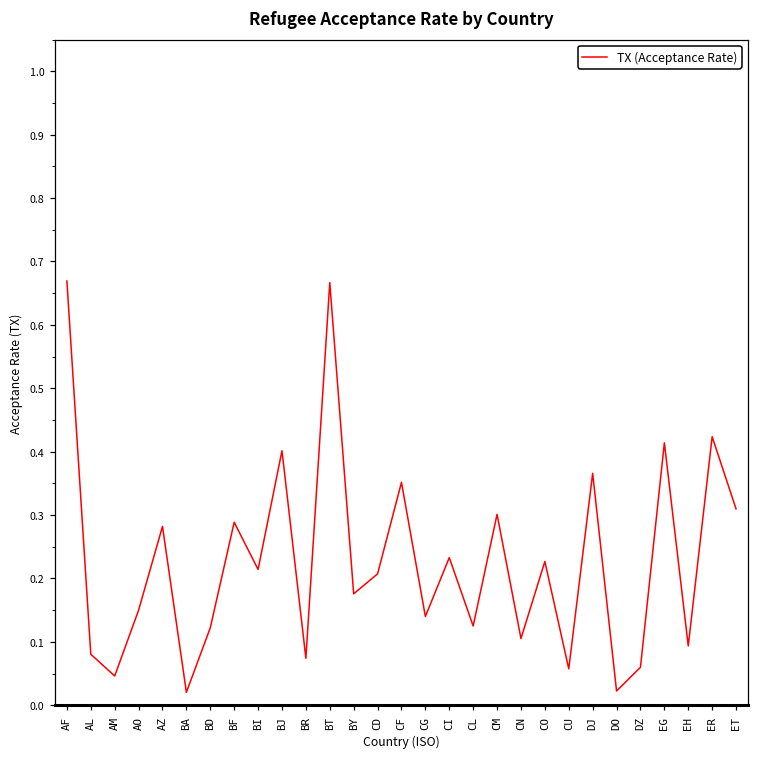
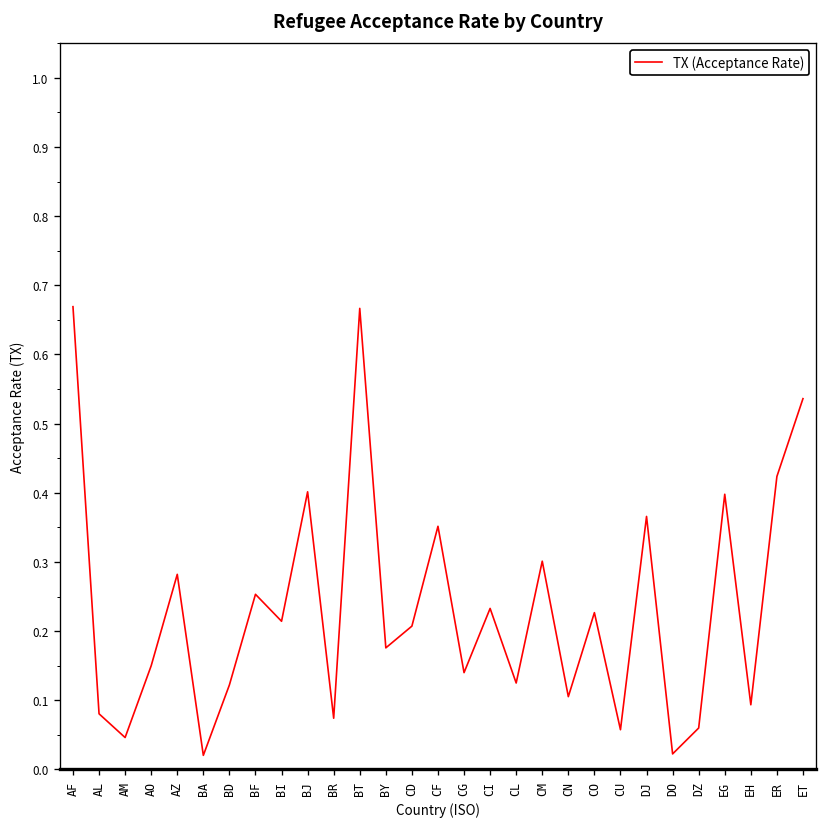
  {
    "AF": 0.67,
    "AL": 0.08,
    "AM": 0.05,
    "AO": 0.15,
    "AZ": 0.28,
    "BA": 0.02,
    "BD": 0.12,
-   "BF": 0.29,
+   "BF": 0.25,
    "BI": 0.21,
    "BJ": 0.40,
    "BR": 0.07,
    "BT": 0.67,
    "BY": 0.18,
    "CD": 0.21,
    "CF": 0.35,
    "CG": 0.14,
    "CI": 0.23,
    "CL": 0.13,
    "CM": 0.30,
    "CN": 0.11,
    "CO": 0.23,
    "CU": 0.06,
    "DJ": 0.37,
    "DO": 0.02,
    "DZ": 0.06,
-   "EG": 0.41,
+   "EG": 0.40,
    "EH": 0.09,
    "ER": 0.42,
-   "ET": 0.31
+   "ET": 0.54
  }
